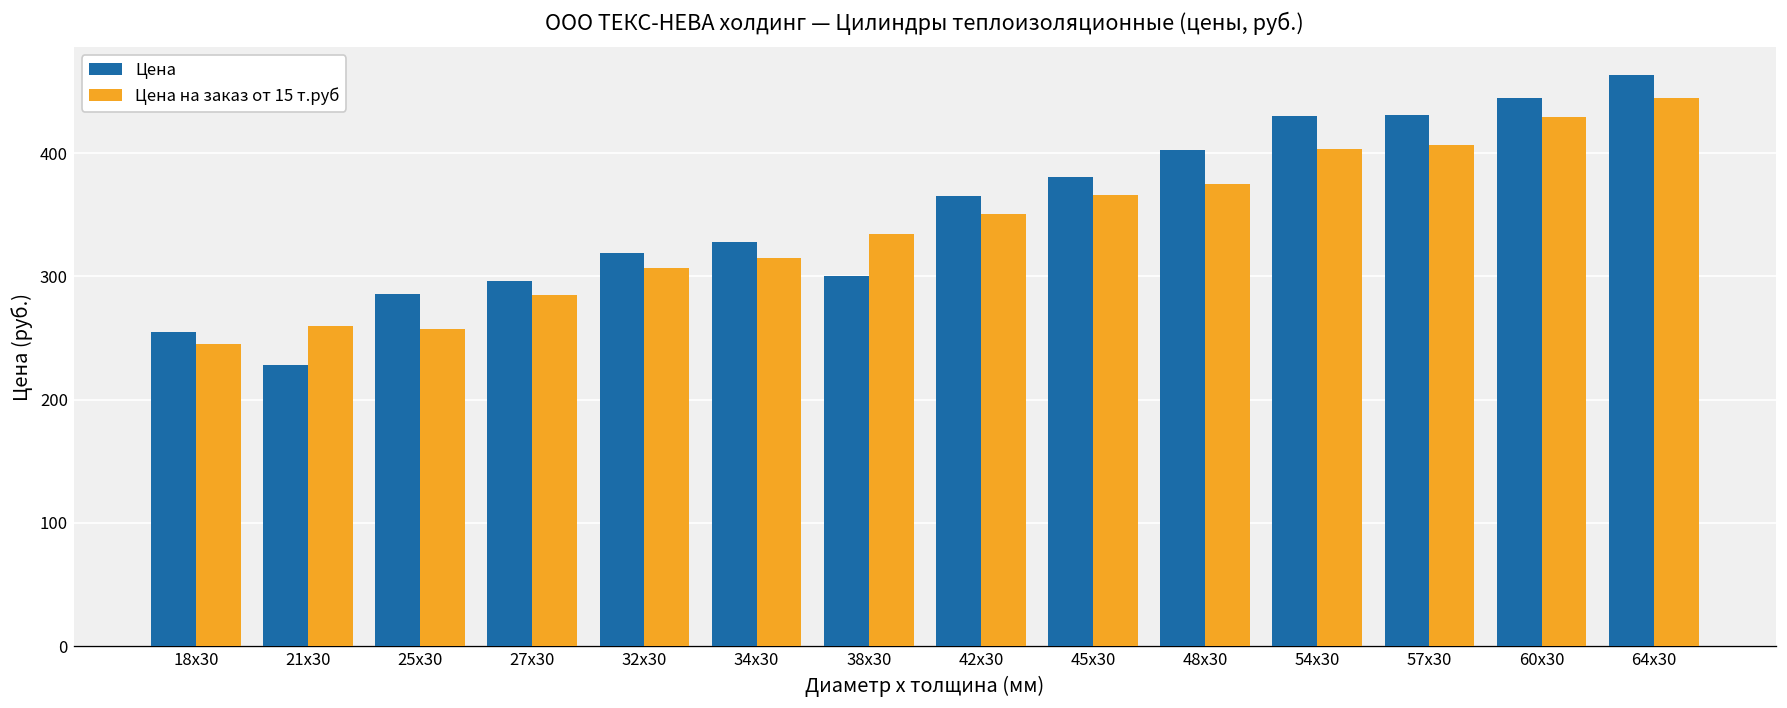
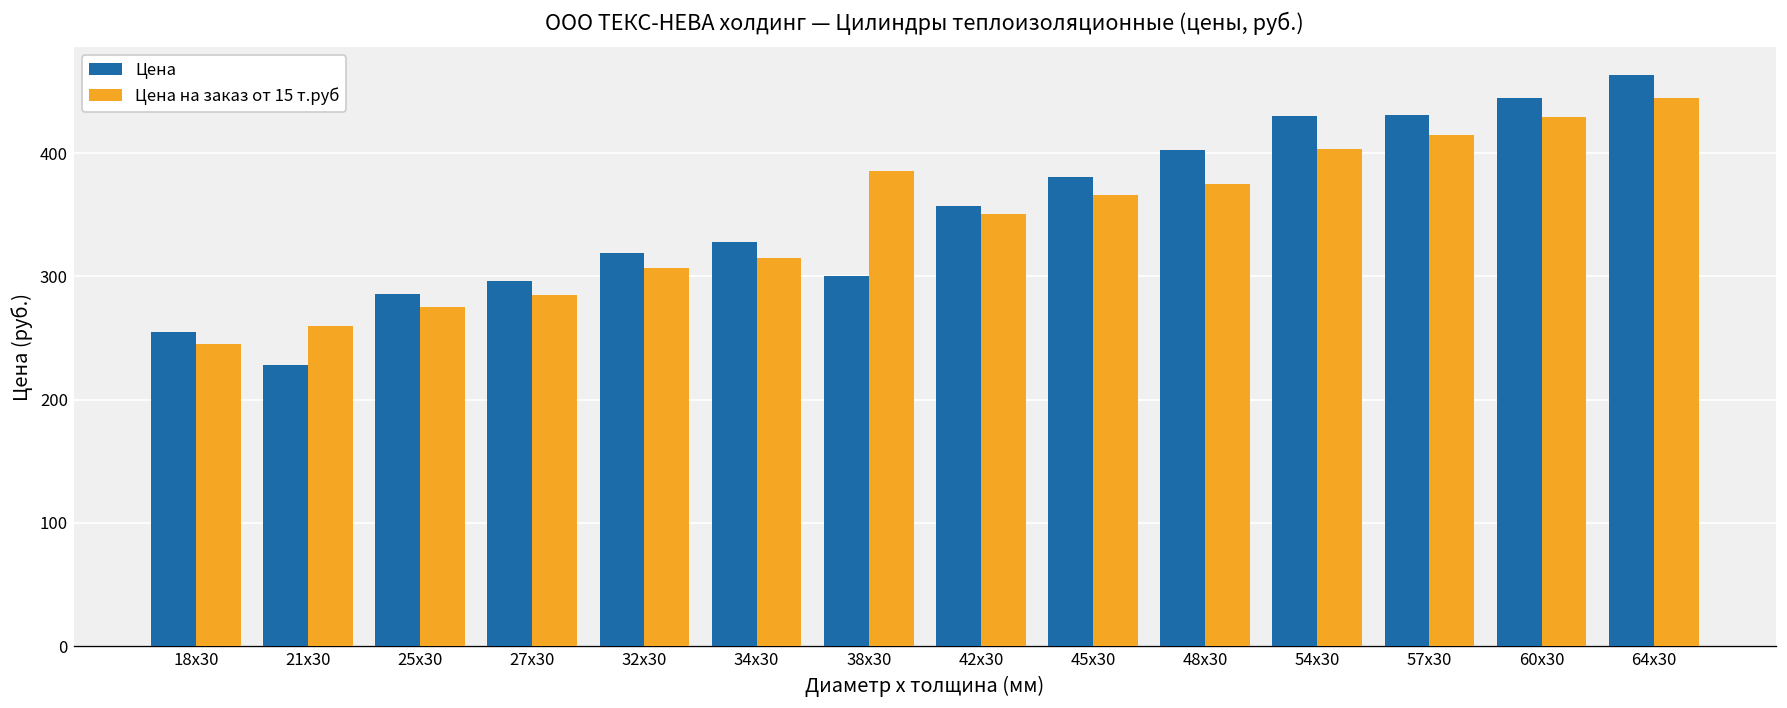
  {
    "Цена": {
      "18x30": 255,
      "21x30": 228,
      "25x30": 286,
      "27x30": 296,
      "32x30": 319,
      "34x30": 328,
      "38x30": 300,
-     "42x30": 365,
+     "42x30": 357,
      "45x30": 381,
      "48x30": 403,
      "54x30": 430,
      "57x30": 431,
      "60x30": 445,
      "64x30": 463
    },
    "Цена на заказ от 15 т.руб": {
      "18x30": 245,
      "21x30": 260,
-     "25x30": 257,
+     "25x30": 275,
      "27x30": 285,
      "32x30": 307,
      "34x30": 315,
-     "38x30": 334,
+     "38x30": 386,
      "42x30": 351,
      "45x30": 366,
      "48x30": 375,
      "54x30": 403,
-     "57x30": 407,
+     "57x30": 415,
      "60x30": 429,
      "64x30": 445
    }
  }
